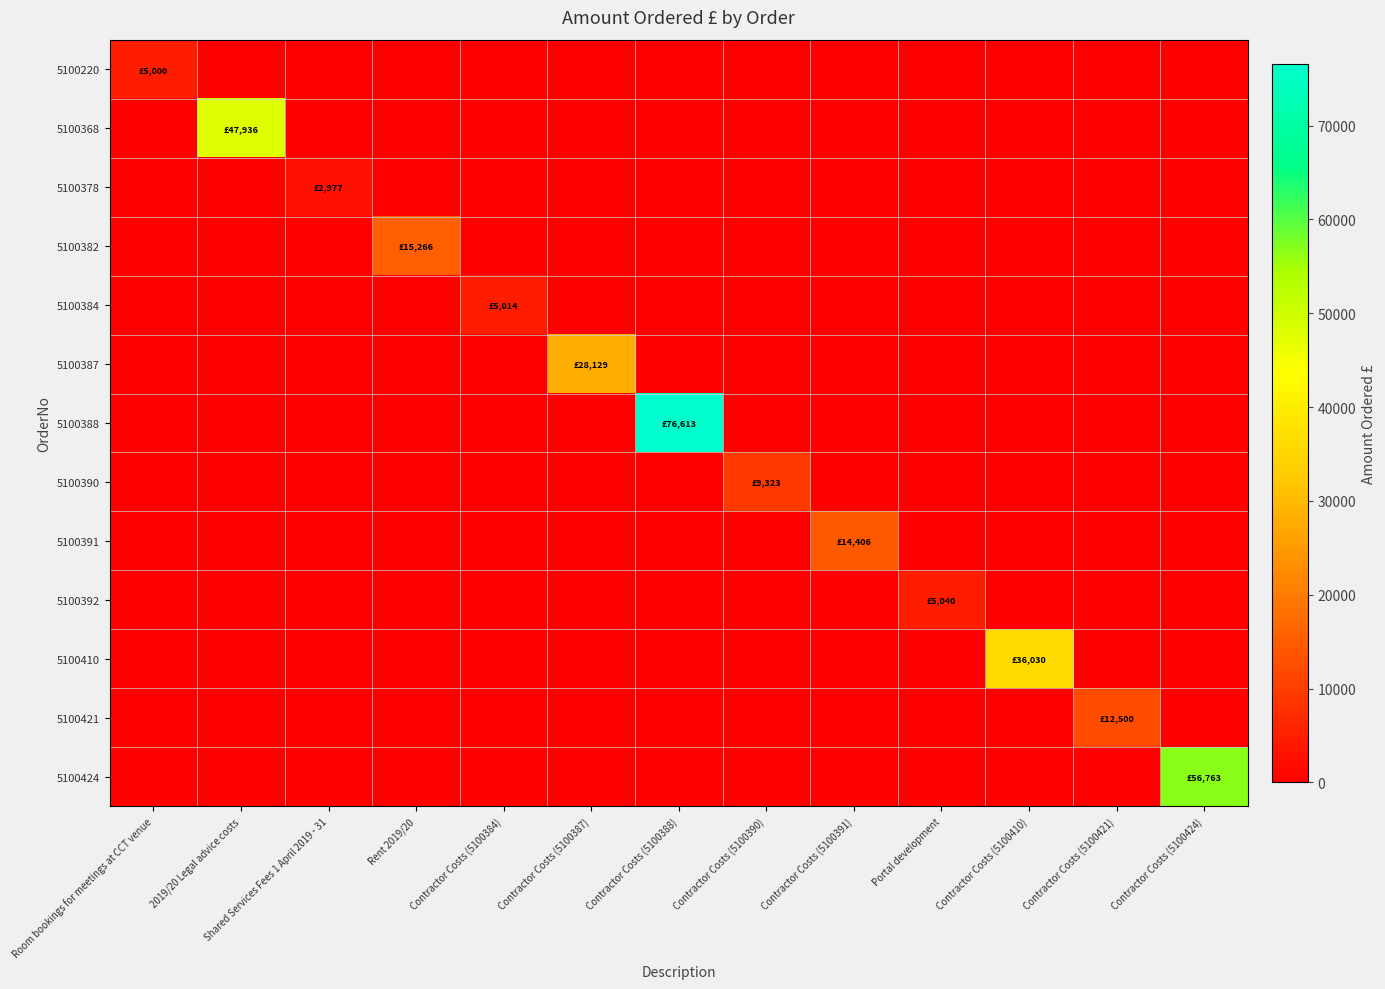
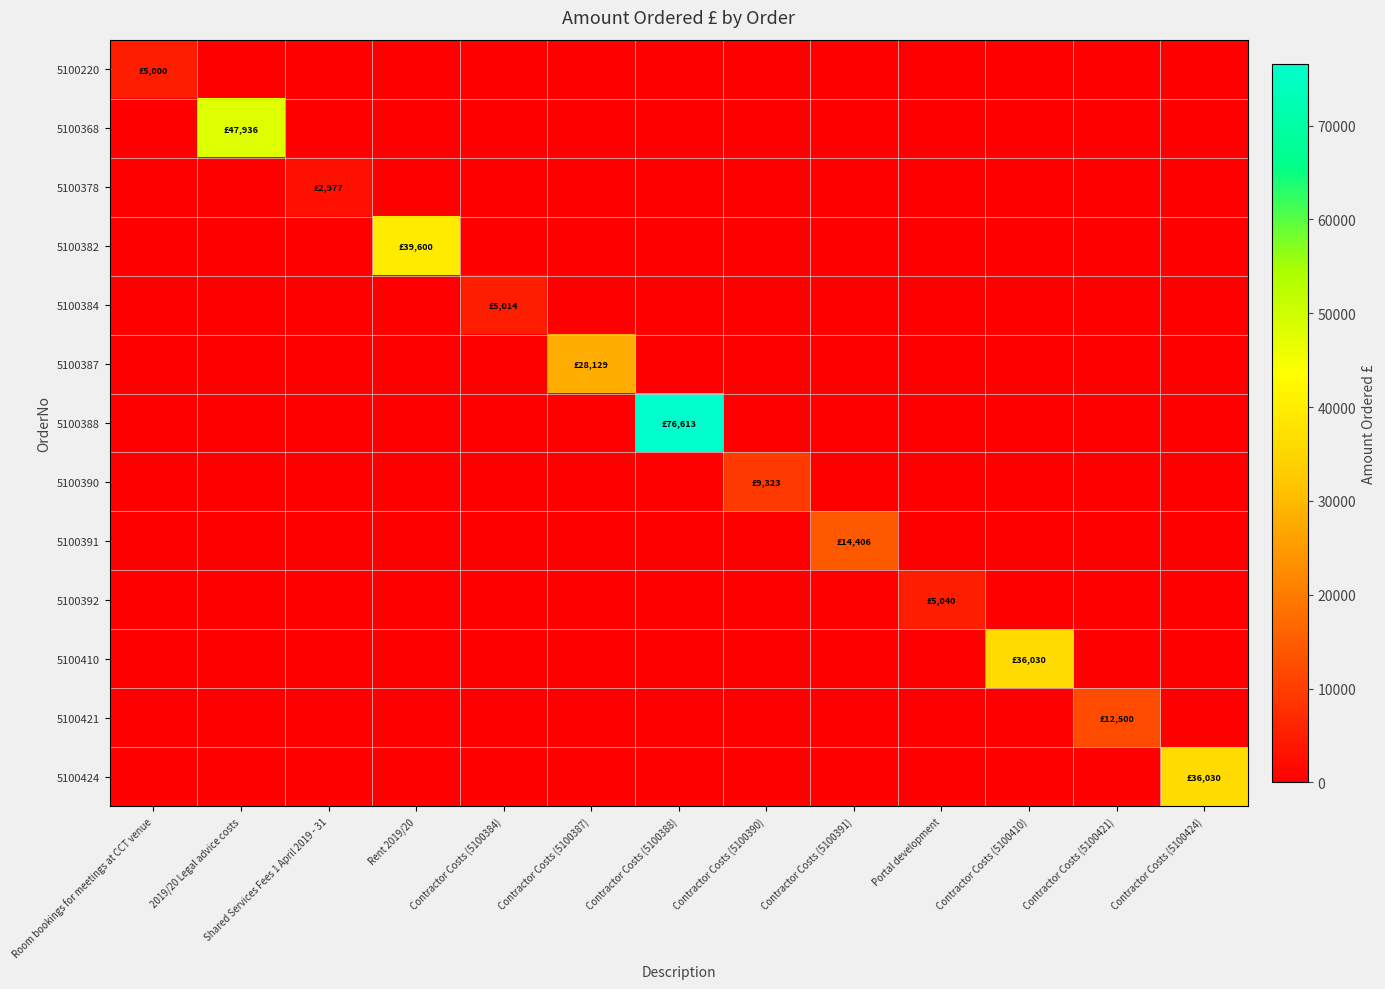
  {
    "5100220": {
      "Room bookings for meetings at CCT venue": "£5,000"
    },
    "5100368": {
      "2019/20 Legal advice costs": "£47,936"
    },
    "5100378": {
      "Shared Services Fees 1 April 2019 - 31": "£2,977"
    },
    "5100382": {
-     "Rent 2019/20": "£15,266"
+     "Rent 2019/20": "£39,600"
    },
    "5100384": {
      "Contractor Costs (5100384)": "£5,014"
    },
    "5100387": {
      "Contractor Costs (5100387)": "£28,129"
    },
    "5100388": {
      "Contractor Costs (5100388)": "£76,613"
    },
    "5100390": {
      "Contractor Costs (5100390)": "£9,323"
    },
    "5100391": {
      "Contractor Costs (5100391)": "£14,406"
    },
    "5100392": {
      "Portal development": "£5,040"
    },
    "5100410": {
      "Contractor Costs (5100410)": "£36,030"
    },
    "5100421": {
      "Contractor Costs (5100421)": "£12,500"
    },
    "5100424": {
-     "Contractor Costs (5100424)": "£56,763"
+     "Contractor Costs (5100424)": "£36,030"
    }
  }
